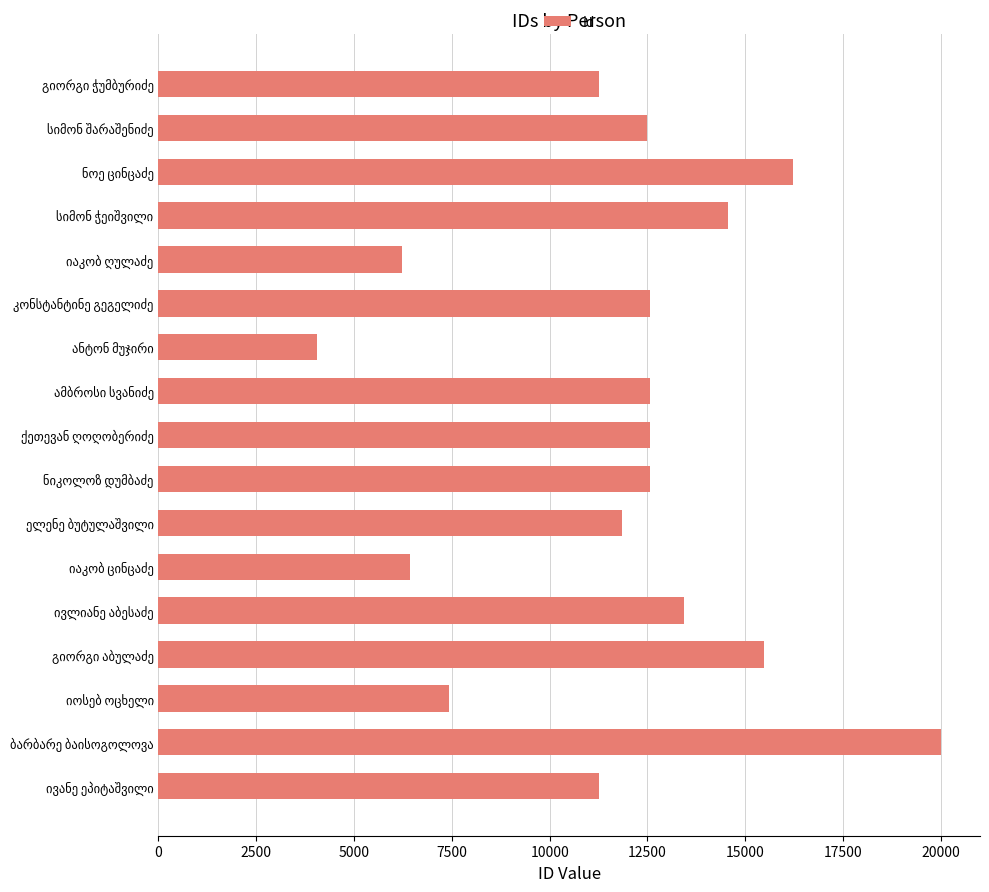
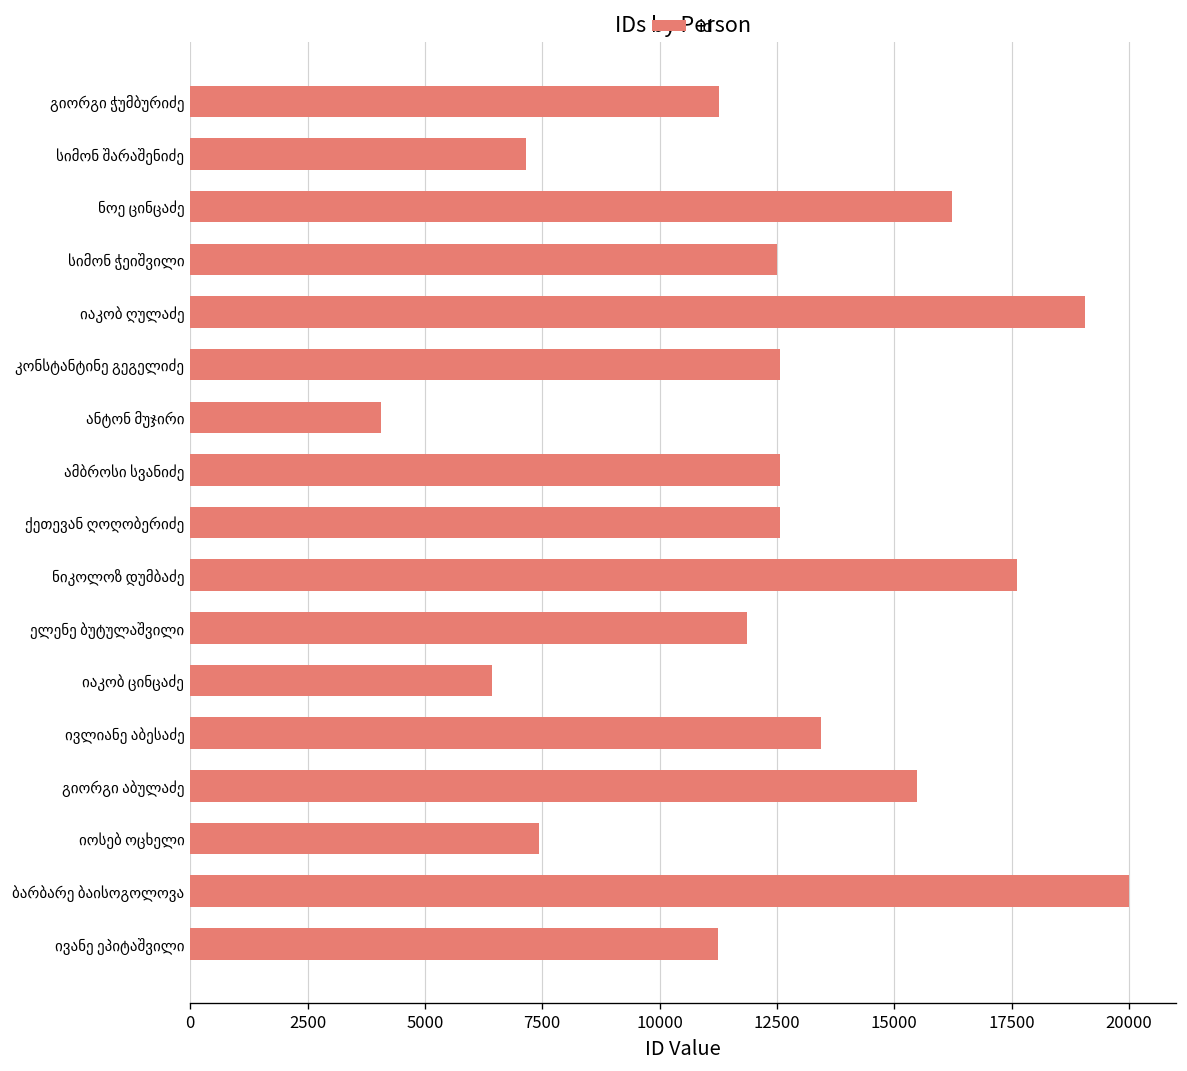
  {
    "გიორგი ჭუმბურიძე": 11300,
-   "სიმონ შარაშენიძე": 12500,
+   "სიმონ შარაშენიძე": 7200,
    "ნოე ცინცაძე": 16200,
-   "სიმონ ჭეიშვილი": 14600,
-   "იაკობ ღულაძე": 6200,
+   "სიმონ ჭეიშვილი": 12500,
+   "იაკობ ღულაძე": 19100,
    "კონსტანტინე გეგელიძე": 12600,
    "ანტონ მუჯირი": 4100,
    "ამბროსი სვანიძე": 12600,
    "ქეთევან ღოღობერიძე": 12600,
-   "ნიკოლოზ დუმბაძე": 12600,
+   "ნიკოლოზ დუმბაძე": 17600,
    "ელენე ბუტულაშვილი": 11900,
    "იაკობ ცინცაძე": 6400,
    "ივლიანე აბესაძე": 13400,
    "გიორგი აბულაძე": 15500,
    "იოსებ ოცხელი": 7400,
    "ბარბარე ბაისოგოლოვა": 20000,
    "ივანე ეპიტაშვილი": 11300
  }
